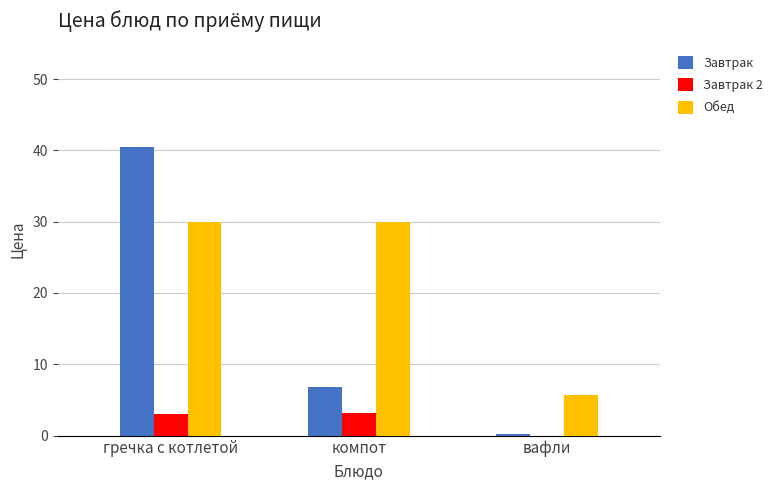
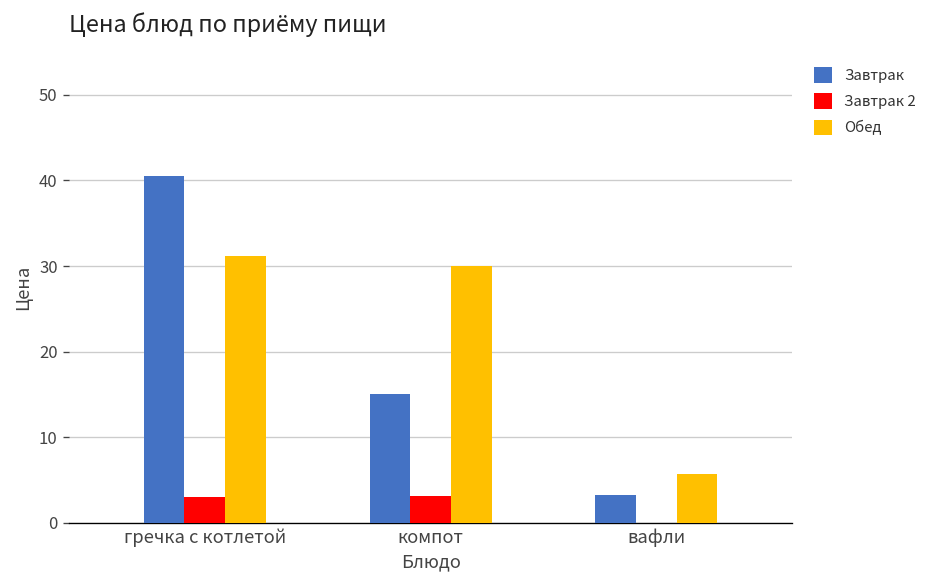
  {
    "Завтрак": {
      "гречка с котлетой": 41,
-     "компот": 7,
-     "вафли": 0
+     "компот": 15,
+     "вафли": 3
    },
    "Завтрак 2": {
      "гречка с котлетой": 3,
      "компот": 3,
      "вафли": 0
    },
    "Обед": {
-     "гречка с котлетой": 30,
+     "гречка с котлетой": 31,
      "компот": 30,
      "вафли": 6
    }
  }
